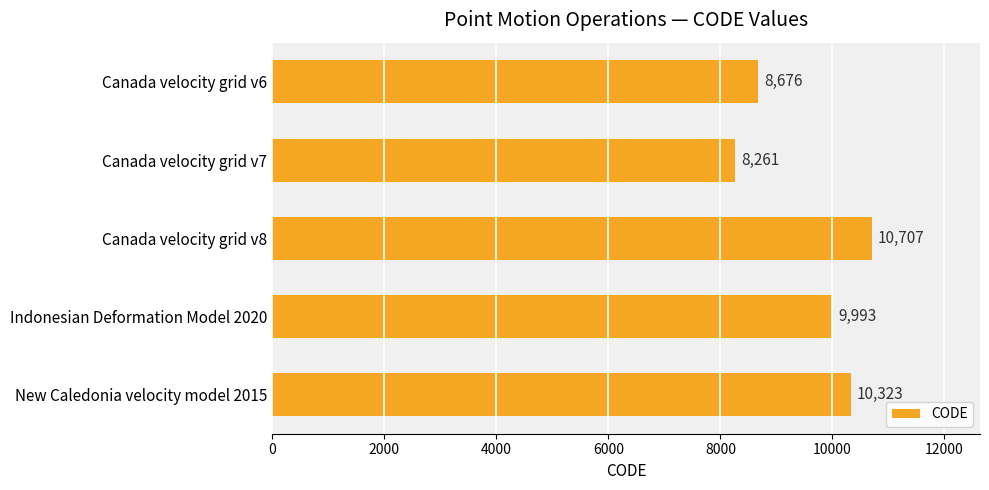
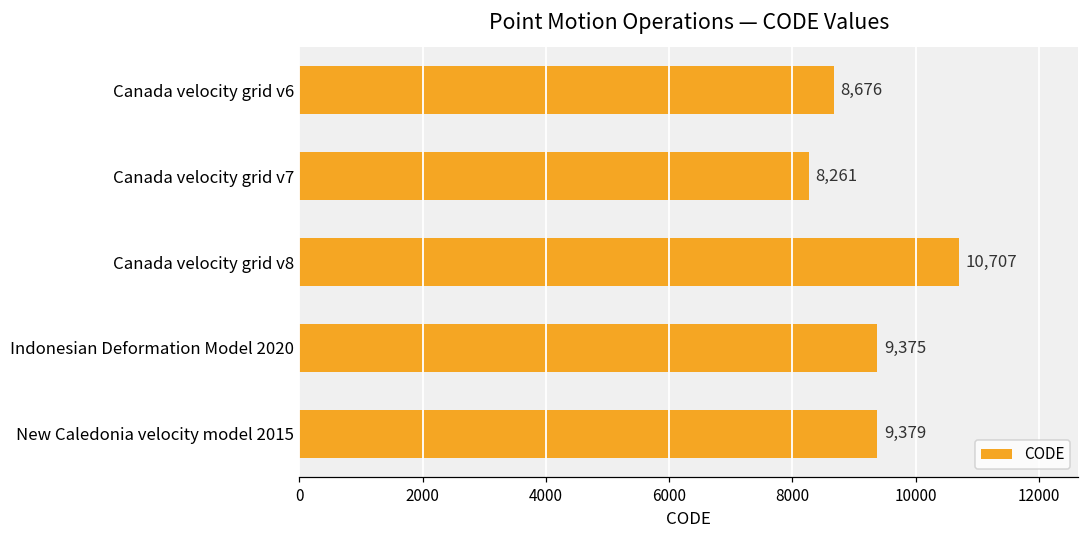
  {
    "Canada velocity grid v6": "8,676",
    "Canada velocity grid v7": "8,261",
    "Canada velocity grid v8": "10,707",
-   "Indonesian Deformation Model 2020": "9,993",
-   "New Caledonia velocity model 2015": "10,323"
+   "Indonesian Deformation Model 2020": "9,375",
+   "New Caledonia velocity model 2015": "9,379"
  }
